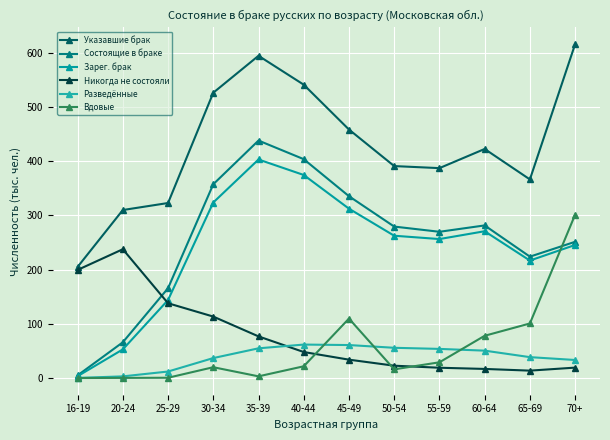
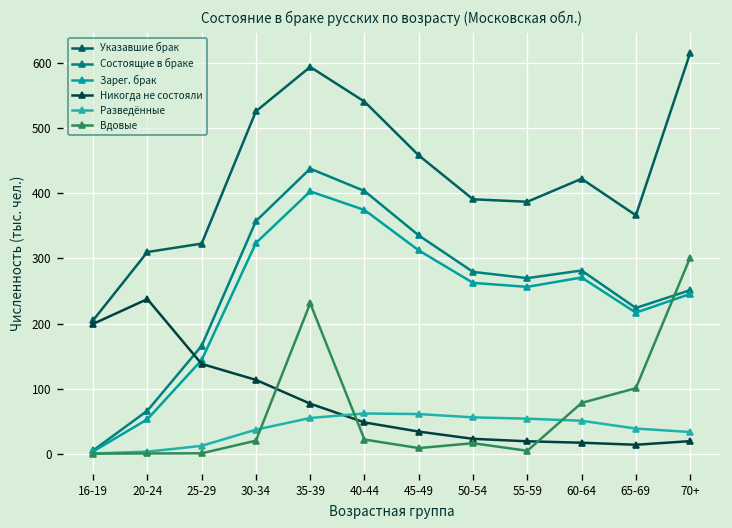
  {
    "Вдовые": {
      "25-29": 0,
      "30-34": 20,
-     "35-39": 0,
+     "35-39": 230,
      "40-44": 20,
-     "45-49": 110,
+     "45-49": 10,
      "50-54": 20,
-     "55-59": 30,
+     "55-59": 0,
      "60-64": 80,
      "65-69": 100,
      "70+": 300
    }
  }
